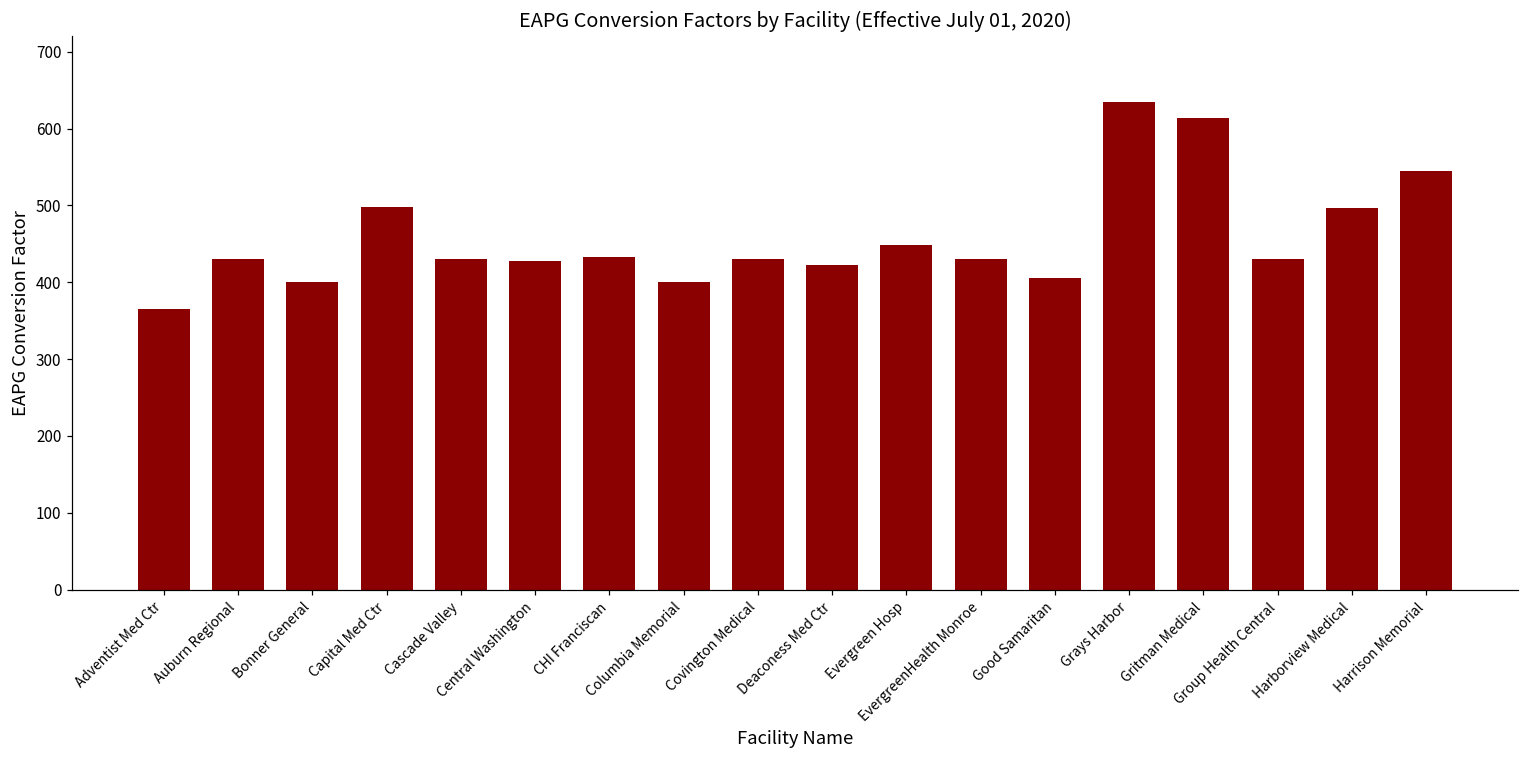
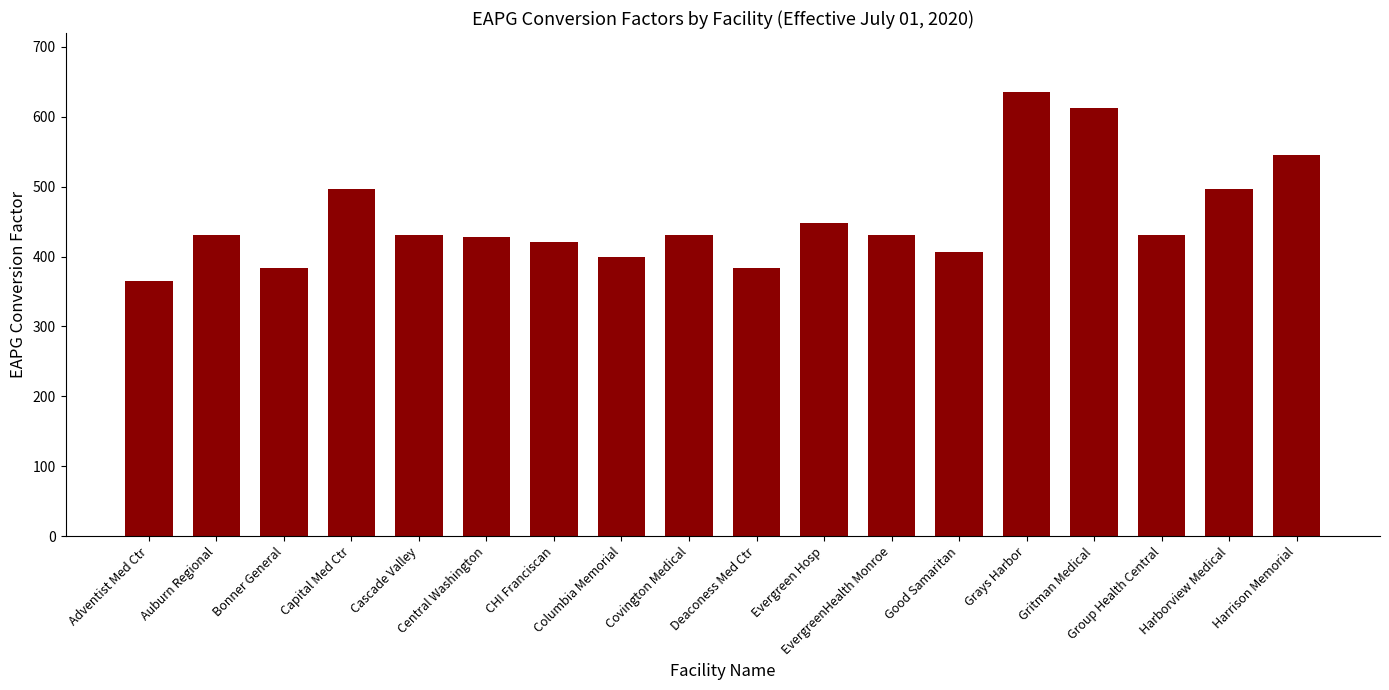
  {
    "Adventist Med Ctr": 360,
    "Auburn Regional": 430,
-   "Bonner General": 400,
+   "Bonner General": 380,
    "Capital Med Ctr": 500,
    "Cascade Valley": 430,
    "Central Washington": 430,
-   "CHI Franciscan": 430,
+   "CHI Franciscan": 420,
    "Columbia Memorial": 400,
    "Covington Medical": 430,
-   "Deaconess Med Ctr": 420,
+   "Deaconess Med Ctr": 380,
    "Evergreen Hosp": 450,
    "EvergreenHealth Monroe": 430,
    "Good Samaritan": 410,
    "Grays Harbor": 640,
    "Gritman Medical": 610,
    "Group Health Central": 430,
    "Harborview Medical": 500,
    "Harrison Memorial": 550
  }
